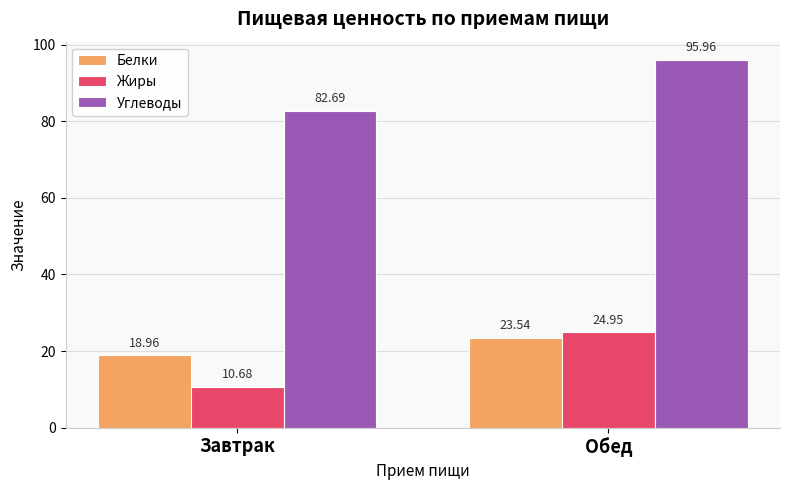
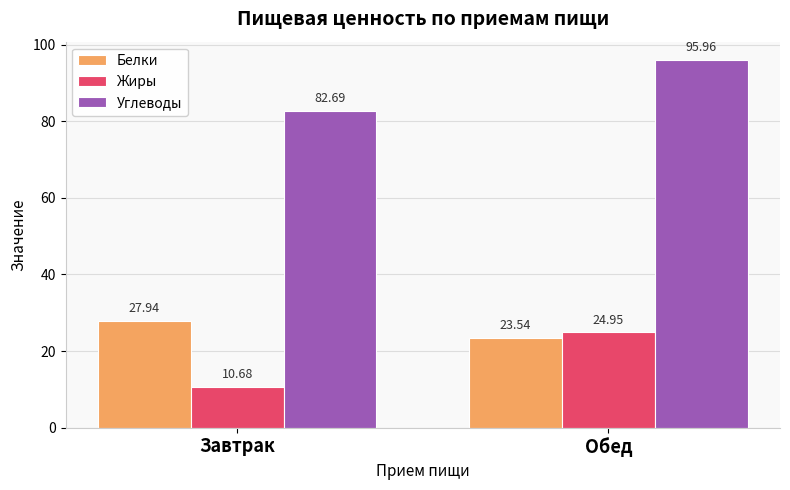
  {
    "Белки": {
-     "Завтрак": 18.96,
+     "Завтрак": 27.94,
      "Обед": 23.54
    },
    "Жиры": {
      "Завтрак": 10.68,
      "Обед": 24.95
    },
    "Углеводы": {
      "Завтрак": 82.69,
      "Обед": 95.96
    }
  }
